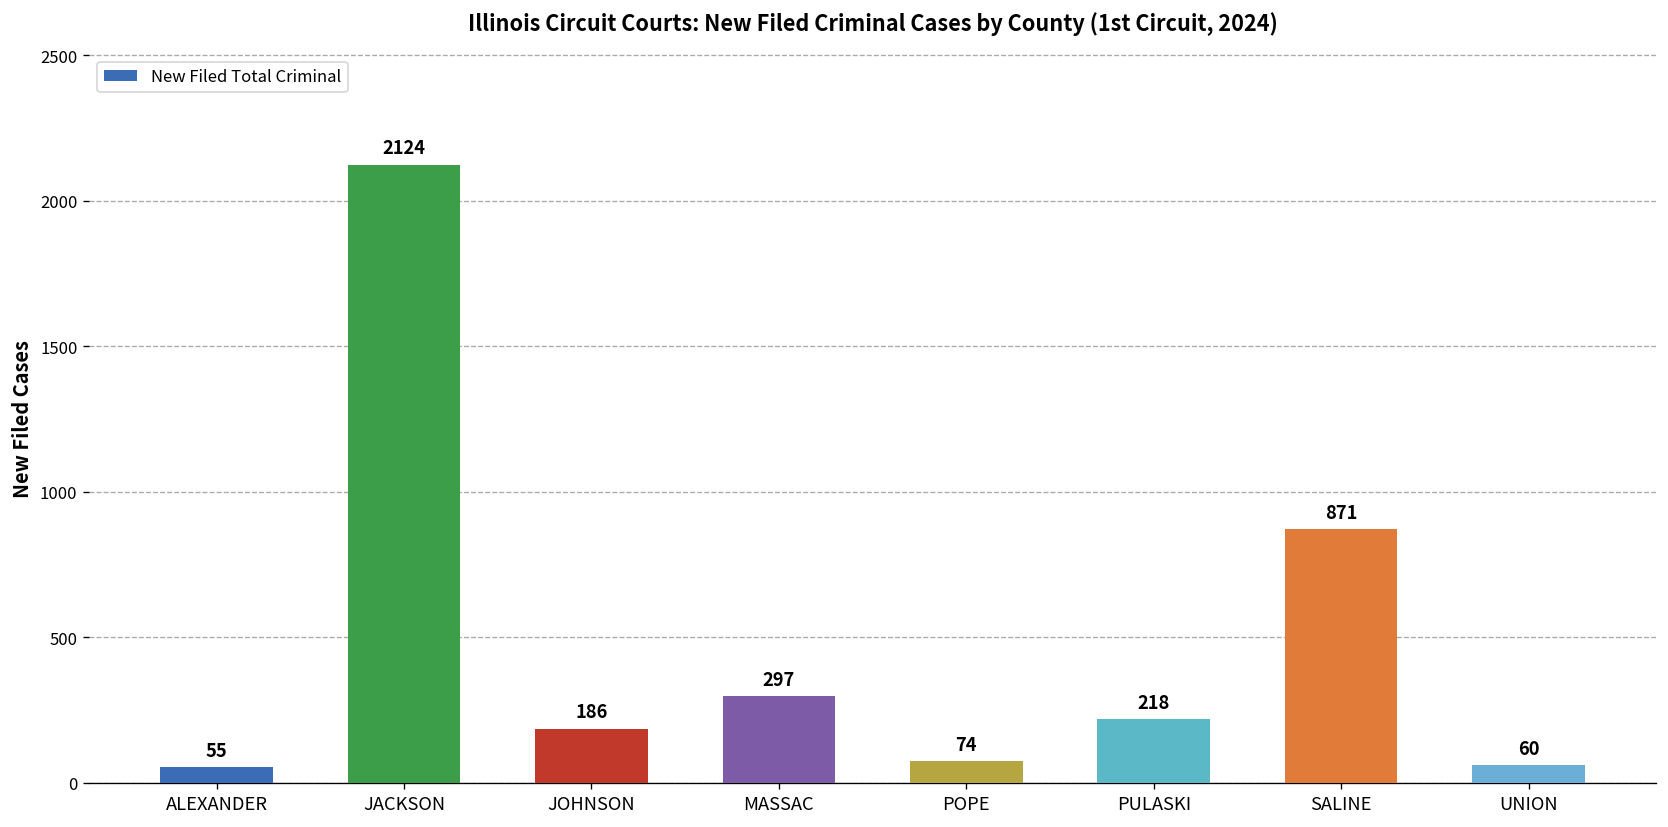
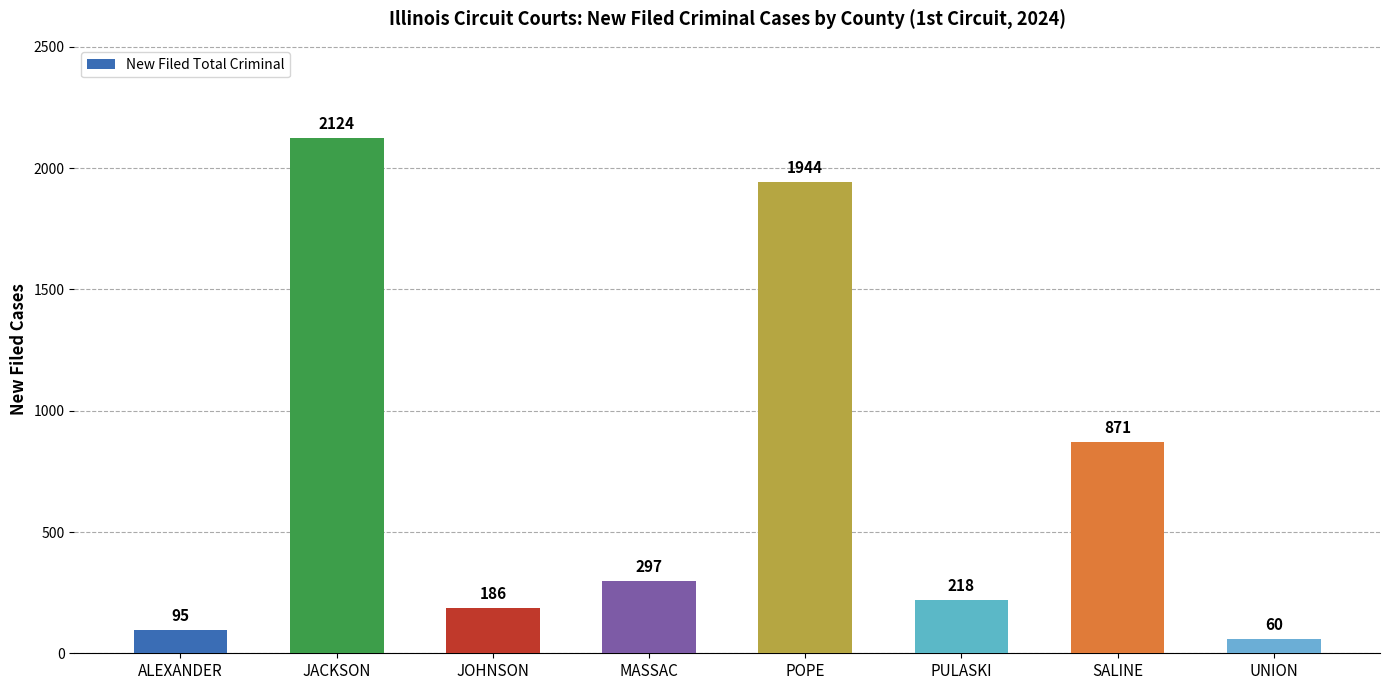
  {
-   "ALEXANDER": 55,
+   "ALEXANDER": 95,
    "JACKSON": 2124,
    "JOHNSON": 186,
    "MASSAC": 297,
-   "POPE": 74,
+   "POPE": 1944,
    "PULASKI": 218,
    "SALINE": 871,
    "UNION": 60
  }
